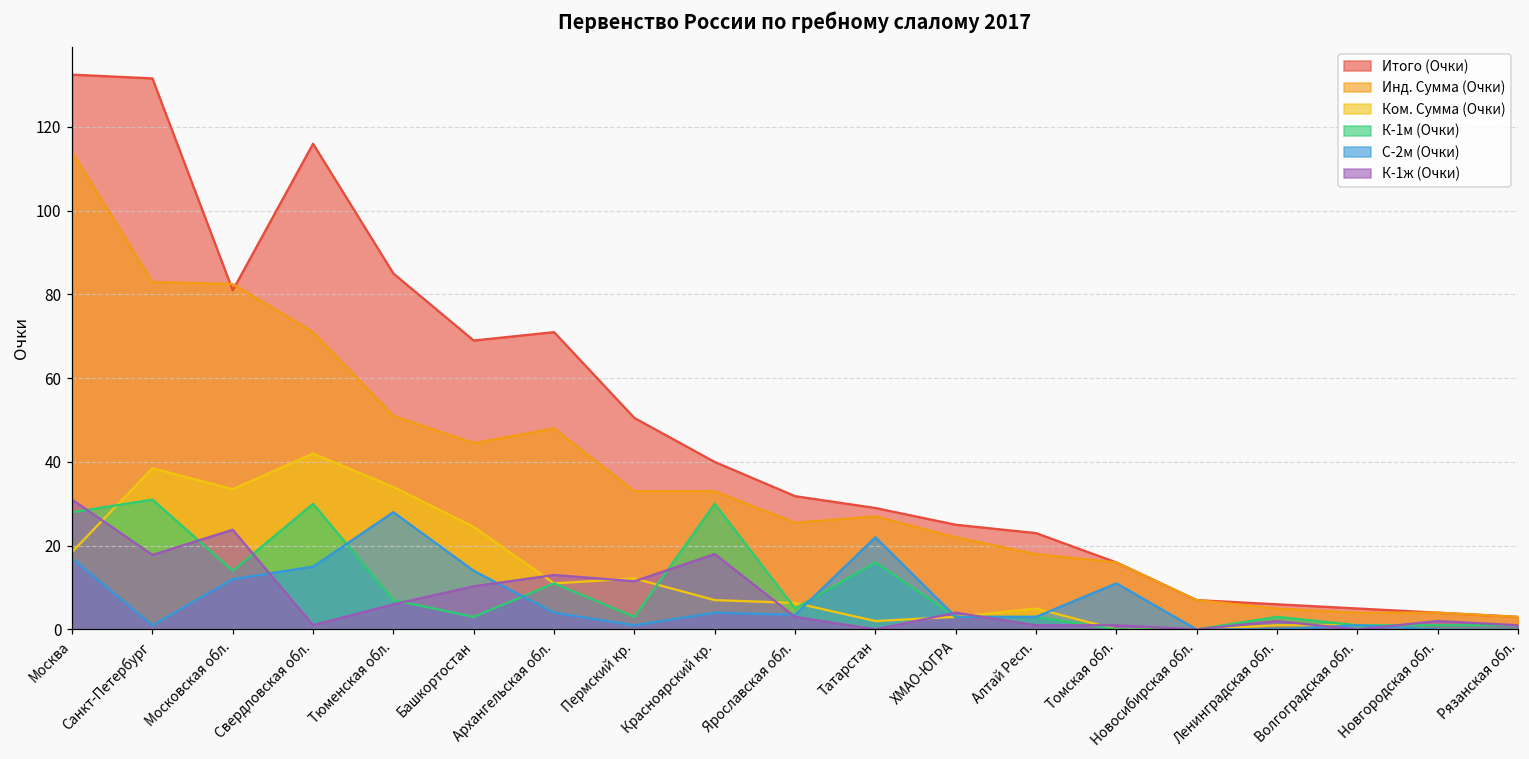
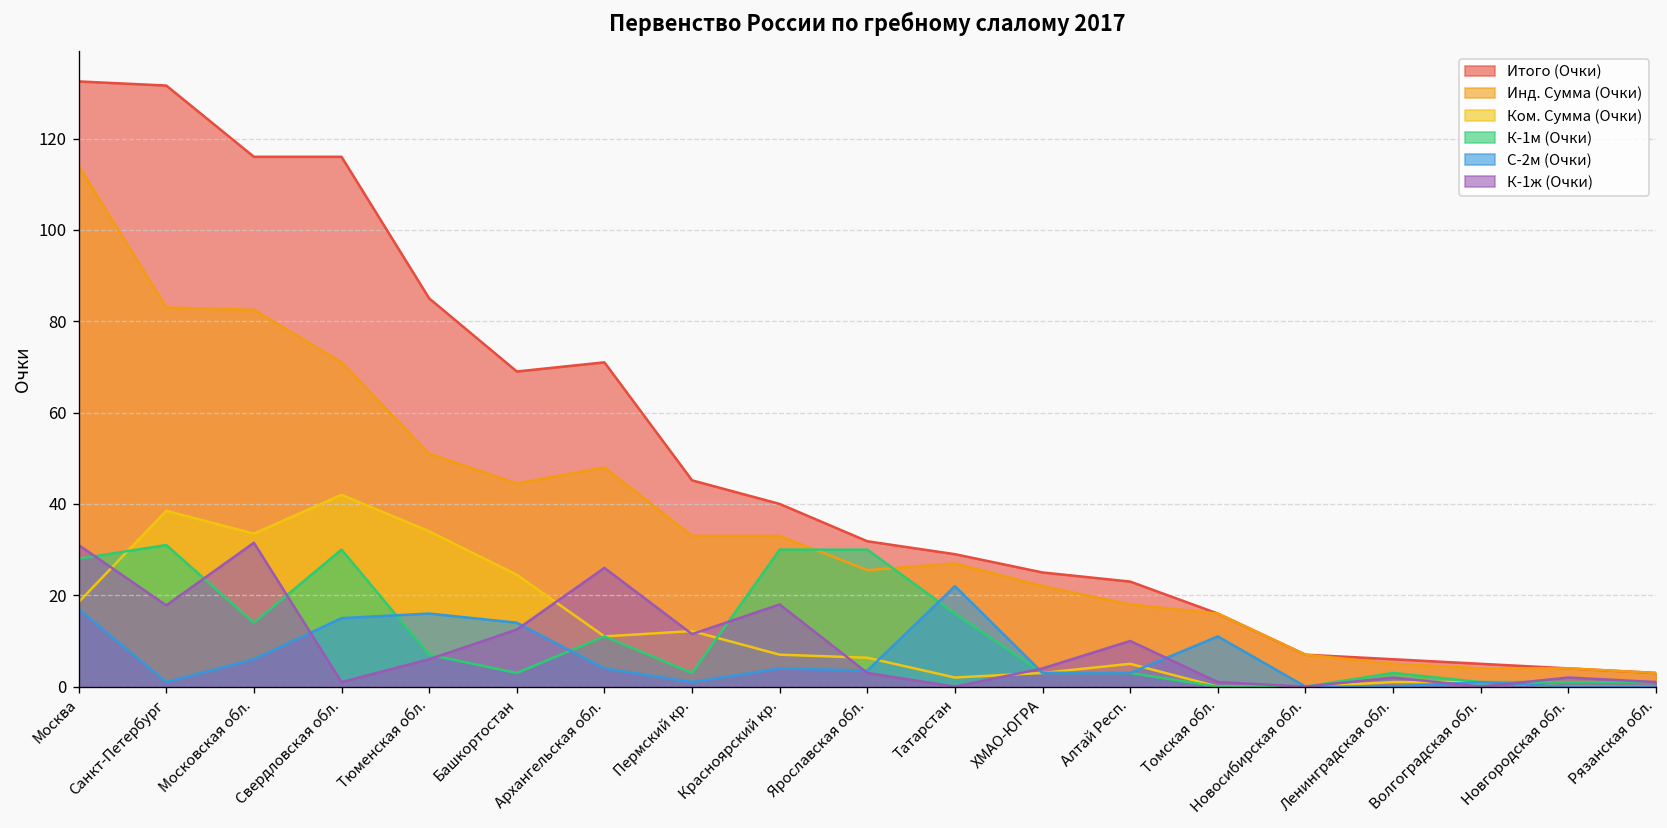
  {
    "Итого (Очки)": {
      "Москва": 133,
      "Санкт-Петербург": 132,
-     "Московская обл.": 81,
+     "Московская обл.": 116,
      "Свердловская обл.": 116,
      "Тюменская обл.": 85,
      "Башкортостан": 69,
      "Архангельская обл.": 71,
-     "Пермский кр.": 51,
+     "Пермский кр.": 45,
      "Красноярский кр.": 40,
      "Ярославская обл.": 32,
      "Татарстан": 29,
      "ХМАО-ЮГРА": 25,
      "Алтай Респ.": 23,
      "Ленинградская обл.": 6,
      "Волгоградская обл.": 5
    },
    "К-1м (Очки)": {
      "Москва": 28,
      "Санкт-Петербург": 31,
      "Московская обл.": 14,
      "Свердловская обл.": 30,
      "Тюменская обл.": 7,
      "Башкортостан": 3,
      "Пермский кр.": 3,
      "Красноярский кр.": 30,
-     "Ярославская обл.": 5,
+     "Ярославская обл.": 30,
      "Татарстан": 16,
      "Ленинградская обл.": 3,
      "Новгородская обл.": 1
    },
    "С-2м (Очки)": {
      "Москва": 17,
      "Санкт-Петербург": 1,
-     "Московская обл.": 12,
+     "Московская обл.": 6,
      "Свердловская обл.": 15,
-     "Тюменская обл.": 28,
+     "Тюменская обл.": 16,
      "Башкортостан": 14,
      "Архангельская обл.": 4,
      "Пермский кр.": 1,
      "Красноярский кр.": 4,
      "Татарстан": 22,
      "Томская обл.": 11,
      "Ленинградская обл.": 0
    },
    "К-1ж (Очки)": {
      "Москва": 31,
      "Санкт-Петербург": 18,
-     "Московская обл.": 24,
+     "Московская обл.": 32,
      "Свердловская обл.": 1,
      "Тюменская обл.": 6,
-     "Башкортостан": 10,
-     "Архангельская обл.": 13,
+     "Башкортостан": 13,
+     "Архангельская обл.": 26,
      "Красноярский кр.": 18,
      "Татарстан": 0,
      "ХМАО-ЮГРА": 4,
-     "Алтай Респ.": 1,
+     "Алтай Респ.": 10,
      "Томская обл.": 1,
      "Ленинградская обл.": 2,
      "Волгоградская обл.": 0,
      "Новгородская обл.": 2
    }
  }
